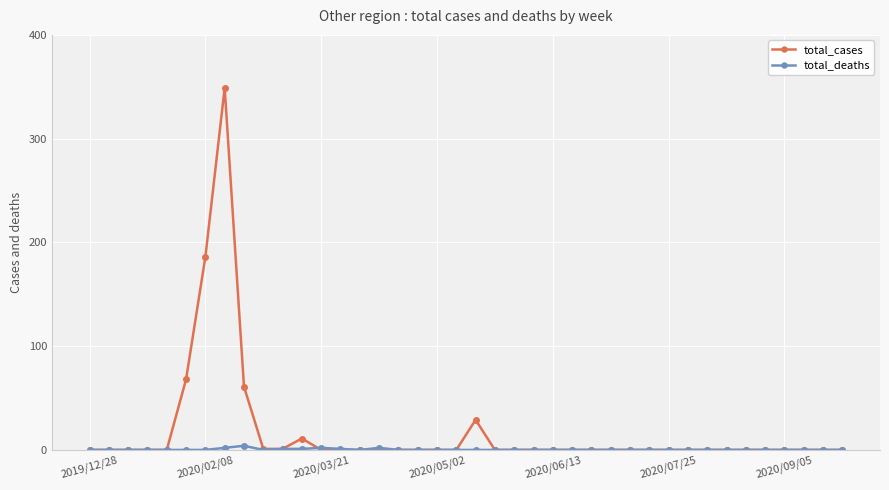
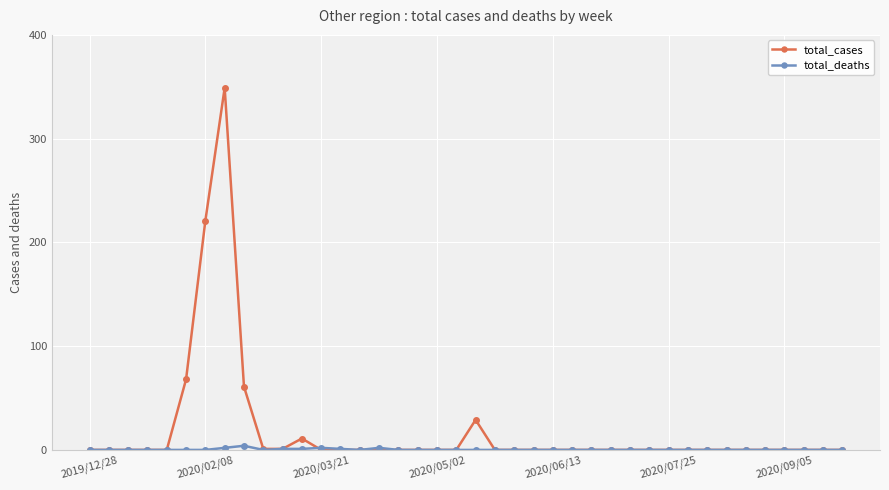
  {
    "total_cases": {
-     "2020/02/08": 186
+     "2020/02/08": 221
    },
    "total_deaths": {
      "2020/02/08": 0
    }
  }
